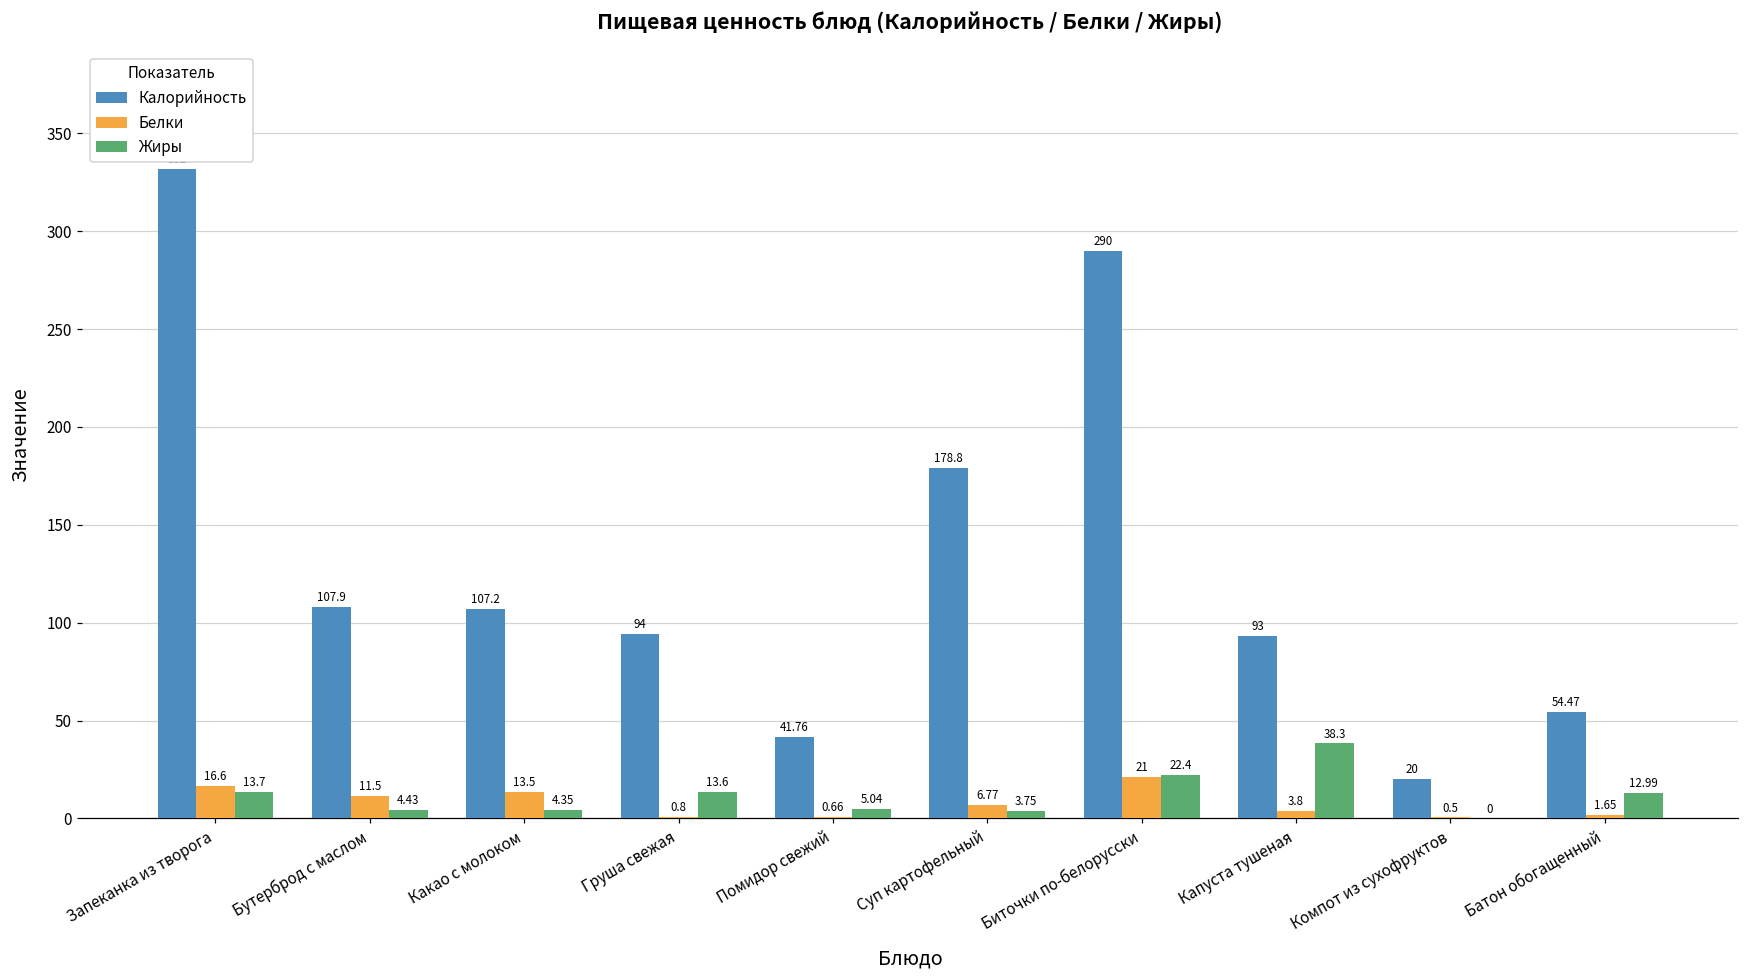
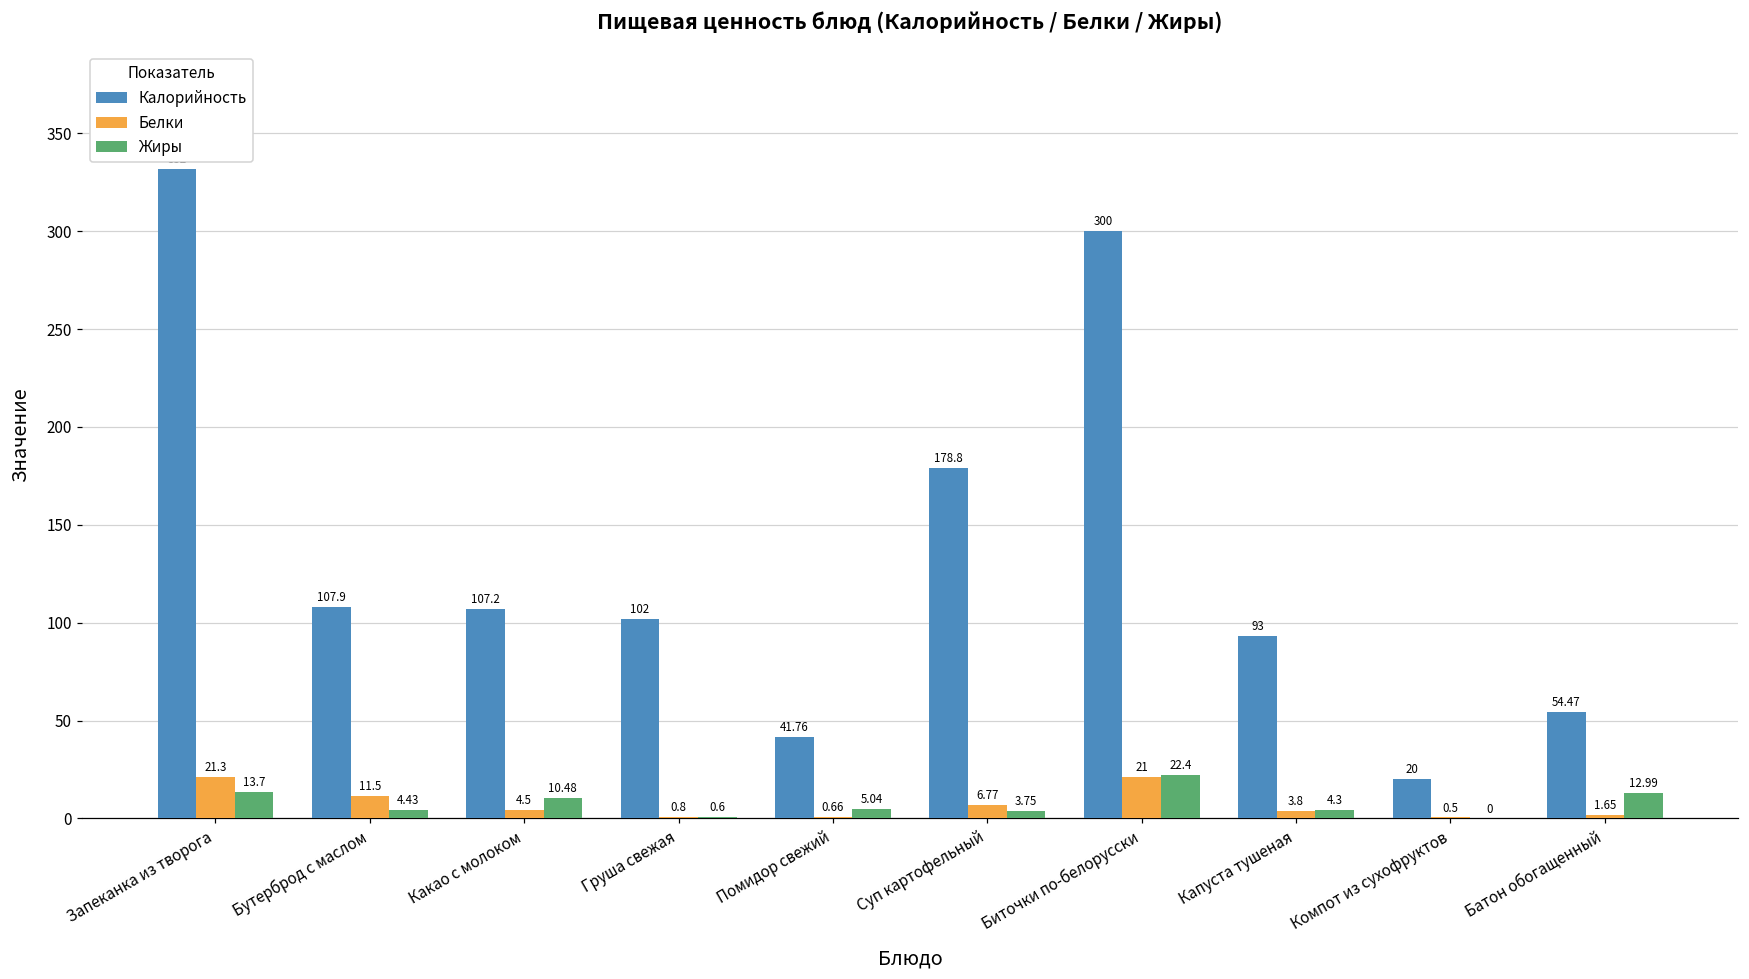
  {
    "Калорийность": {
      "Бутерброд с маслом": 107.9,
      "Какао с молоком": 107.2,
-     "Груша свежая": 94,
+     "Груша свежая": 102,
      "Помидор свежий": 41.76,
      "Суп картофельный": 178.8,
-     "Биточки по-белорусски": 290,
+     "Биточки по-белорусски": 300,
      "Капуста тушеная": 93,
      "Компот из сухофруктов": 20,
      "Батон обогащенный": 54.47
    },
    "Белки": {
-     "Запеканка из творога": 16.6,
+     "Запеканка из творога": 21.3,
      "Бутерброд с маслом": 11.5,
-     "Какао с молоком": 13.5,
+     "Какао с молоком": 4.5,
      "Груша свежая": 0.8,
      "Помидор свежий": 0.66,
      "Суп картофельный": 6.77,
      "Биточки по-белорусски": 21,
      "Капуста тушеная": 3.8,
      "Компот из сухофруктов": 0.5,
      "Батон обогащенный": 1.65
    },
    "Жиры": {
      "Запеканка из творога": 13.7,
      "Бутерброд с маслом": 4.43,
-     "Какао с молоком": 4.35,
-     "Груша свежая": 13.6,
+     "Какао с молоком": 10.48,
+     "Груша свежая": 0.6,
      "Помидор свежий": 5.04,
      "Суп картофельный": 3.75,
      "Биточки по-белорусски": 22.4,
-     "Капуста тушеная": 38.3,
+     "Капуста тушеная": 4.3,
      "Компот из сухофруктов": 0,
      "Батон обогащенный": 12.99
    }
  }
